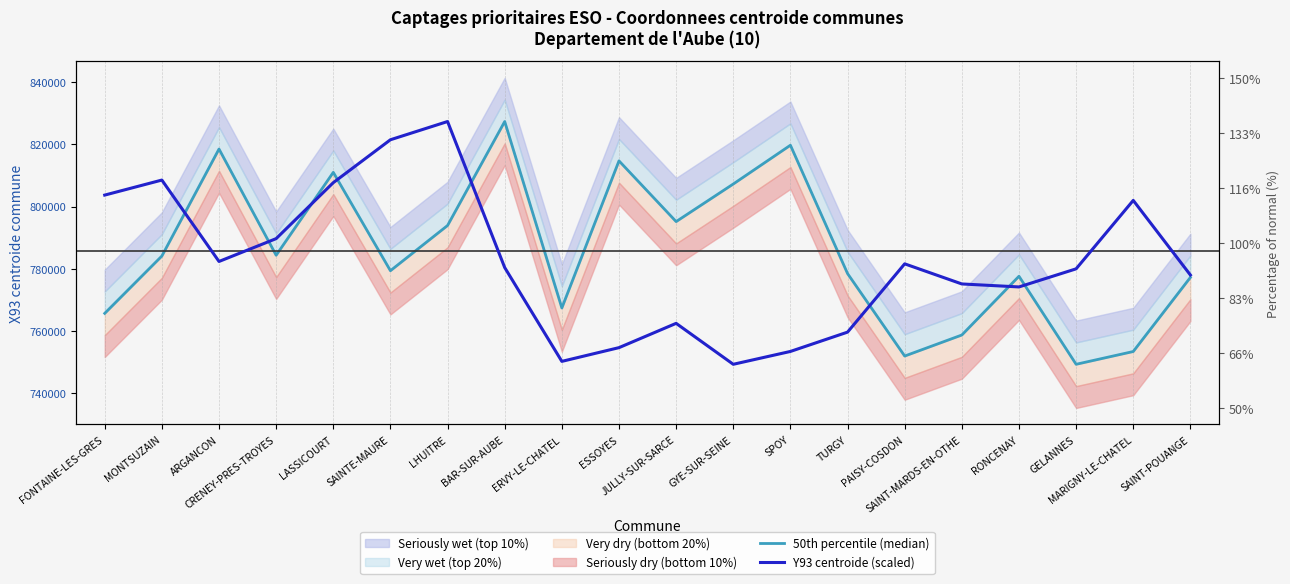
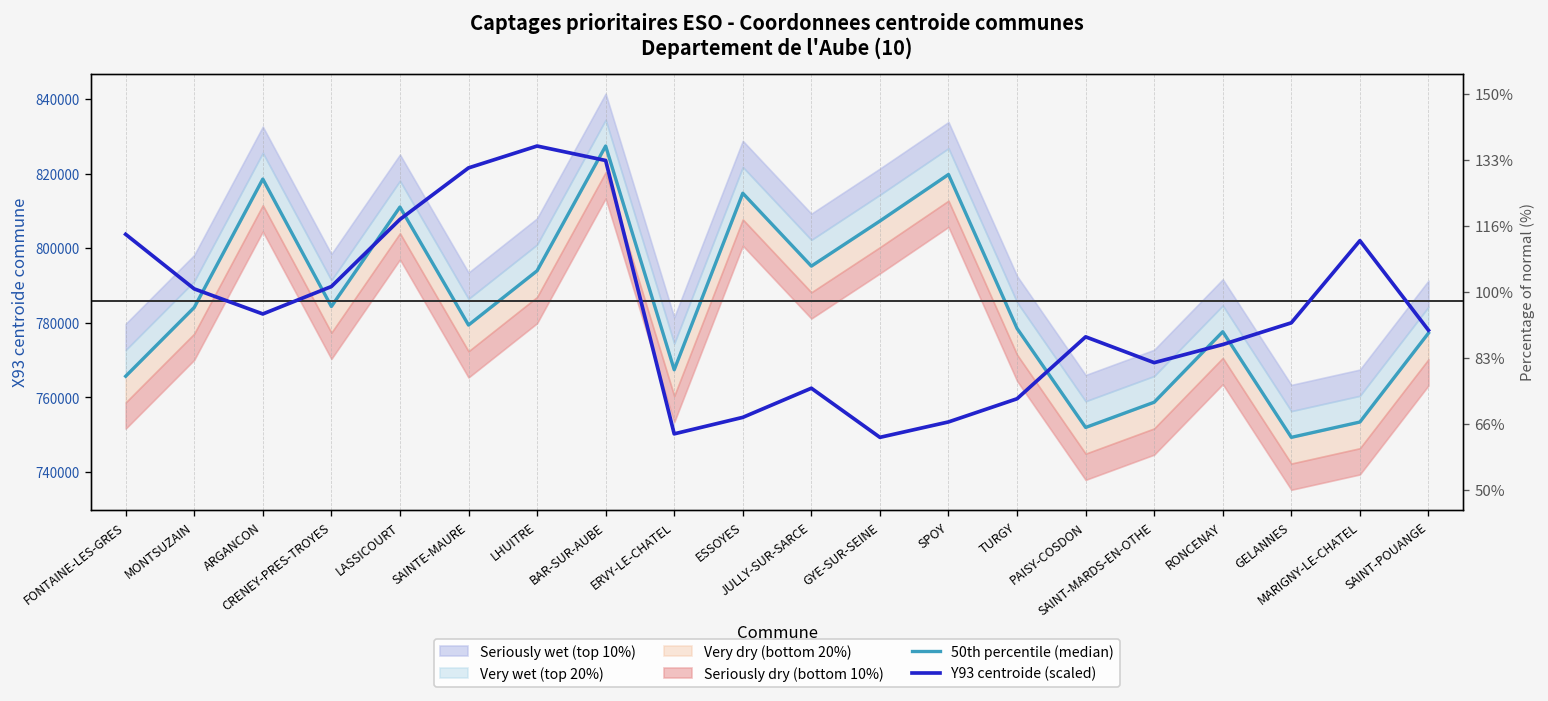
  {
    "Y93 centroide (scaled)": {
      "FONTAINE-LES-GRES": 804000,
-     "MONTSUZAIN": 809000,
+     "MONTSUZAIN": 789000,
      "ARGANCON": 782000,
      "CRENEY-PRES-TROYES": 790000,
      "LASSICOURT": 808000,
      "SAINTE-MAURE": 822000,
      "LHUITRE": 827000,
-     "BAR-SUR-AUBE": 780000,
+     "BAR-SUR-AUBE": 824000,
      "ERVY-LE-CHATEL": 750000,
      "ESSOYES": 755000,
      "JULLY-SUR-SARCE": 762000,
      "GYE-SUR-SEINE": 749000,
      "SPOY": 753000,
      "TURGY": 760000,
-     "PAISY-COSDON": 782000,
-     "SAINT-MARDS-EN-OTHE": 775000,
+     "PAISY-COSDON": 776000,
+     "SAINT-MARDS-EN-OTHE": 769000,
      "RONCENAY": 774000,
      "GELANNES": 780000,
      "MARIGNY-LE-CHATEL": 802000
    }
  }
